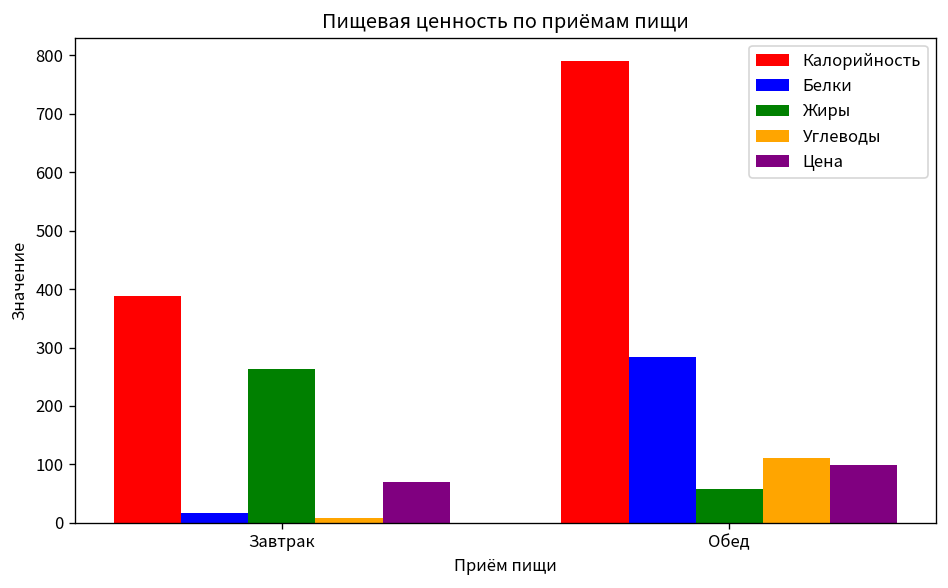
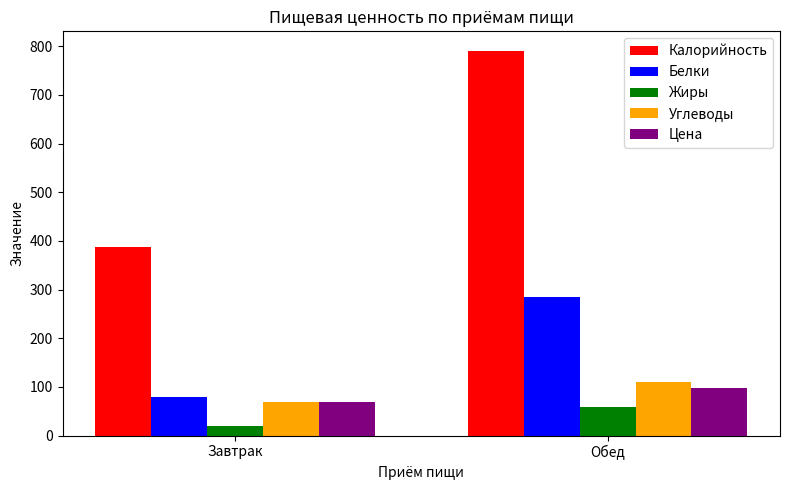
  {
    "Калорийность": {
      "Завтрак": 390,
      "Обед": 790
    },
    "Белки": {
-     "Завтрак": 20,
+     "Завтрак": 80,
      "Обед": 280
    },
    "Жиры": {
-     "Завтрак": 260,
+     "Завтрак": 20,
      "Обед": 60
    },
    "Углеводы": {
-     "Завтрак": 10,
+     "Завтрак": 70,
      "Обед": 110
    },
    "Цена": {
      "Завтрак": 70,
      "Обед": 100
    }
  }
